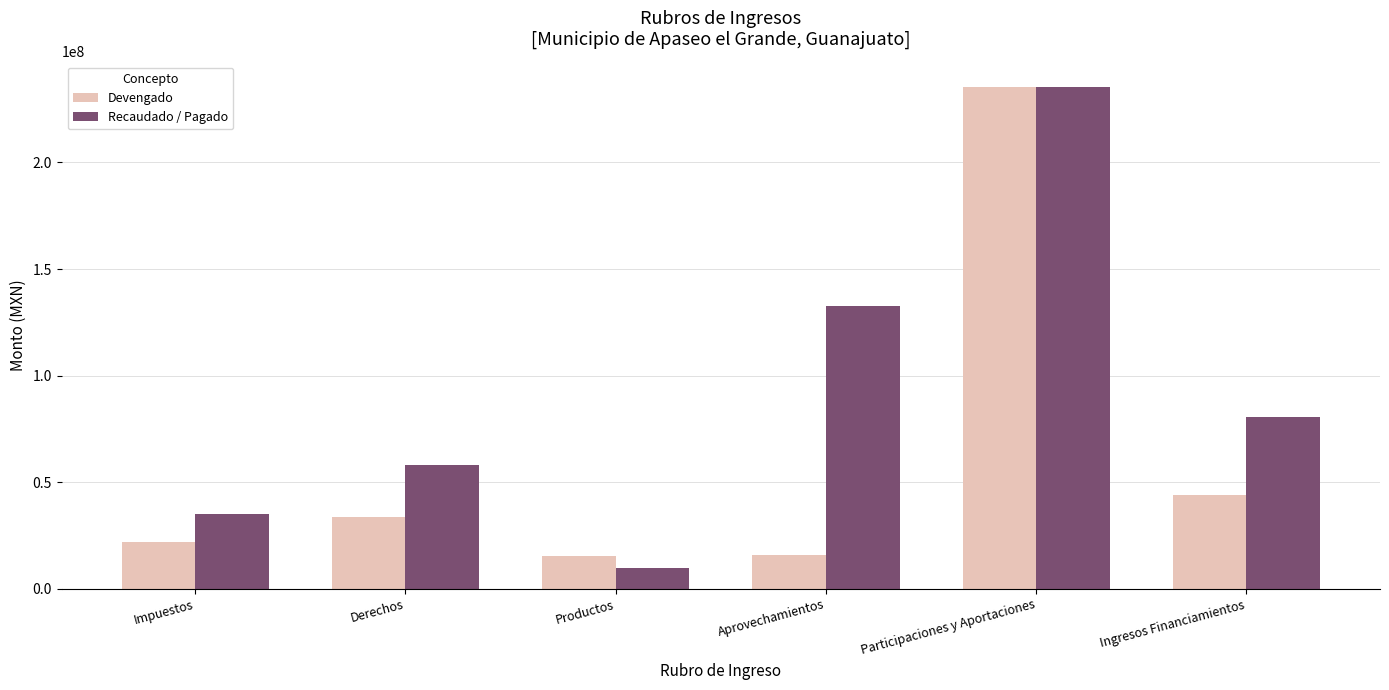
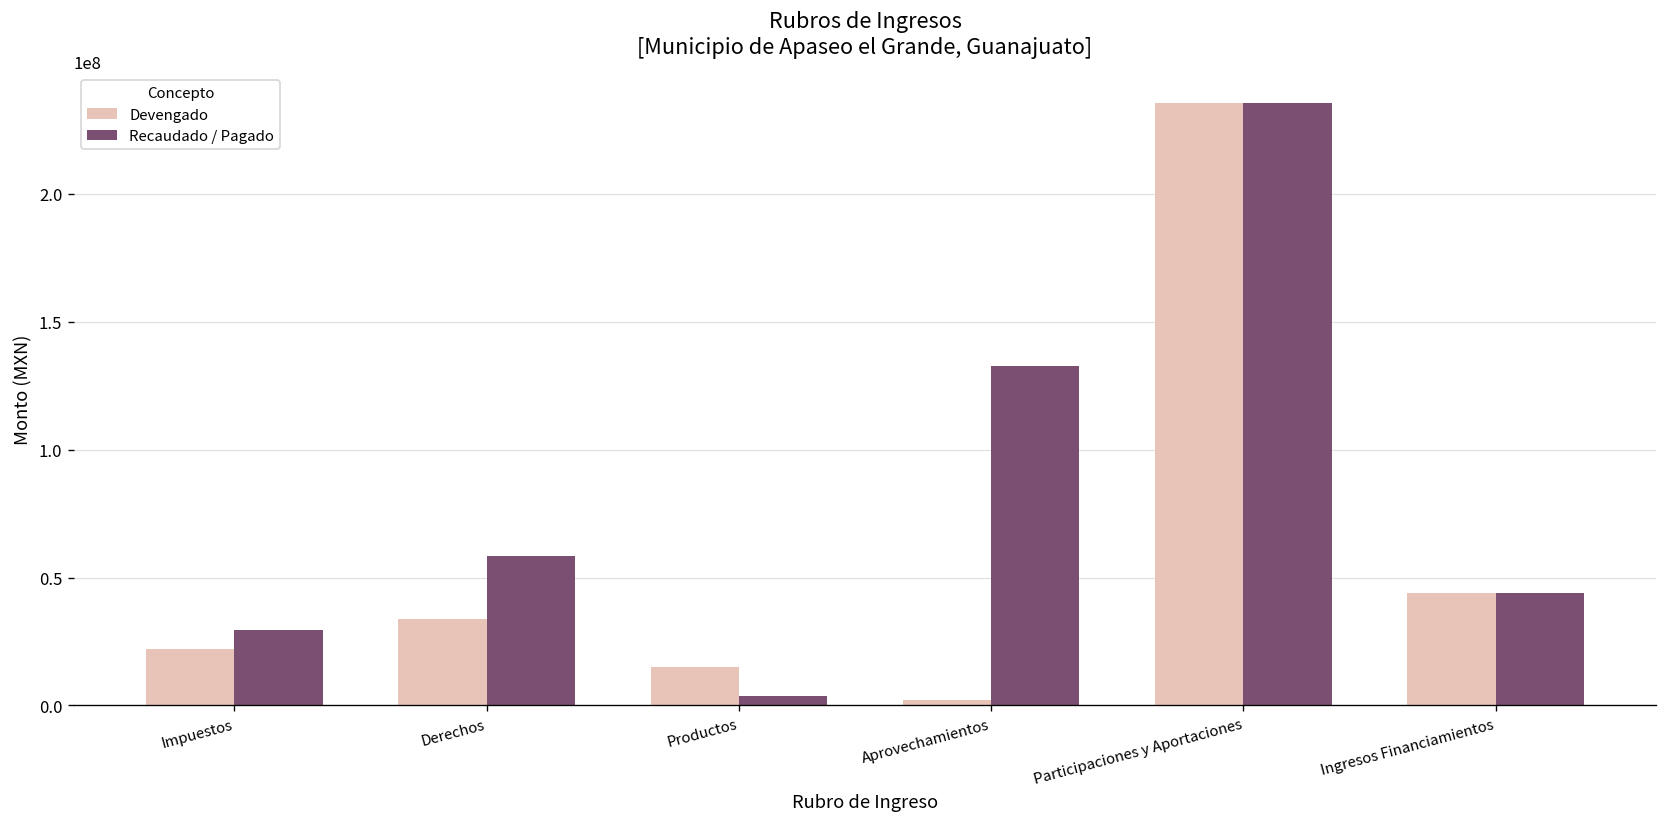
  {
    "Devengado": {
      "Impuestos": 22000000,
      "Derechos": 34000000,
      "Productos": 15000000,
-     "Aprovechamientos": 16000000,
+     "Aprovechamientos": 2000000,
      "Participaciones y Aportaciones": 236000000,
      "Ingresos Financiamientos": 44000000
    },
    "Recaudado / Pagado": {
-     "Impuestos": 35000000,
+     "Impuestos": 30000000,
      "Derechos": 58000000,
-     "Productos": 10000000,
+     "Productos": 4000000,
      "Aprovechamientos": 133000000,
      "Participaciones y Aportaciones": 236000000,
-     "Ingresos Financiamientos": 81000000
+     "Ingresos Financiamientos": 44000000
    }
  }
